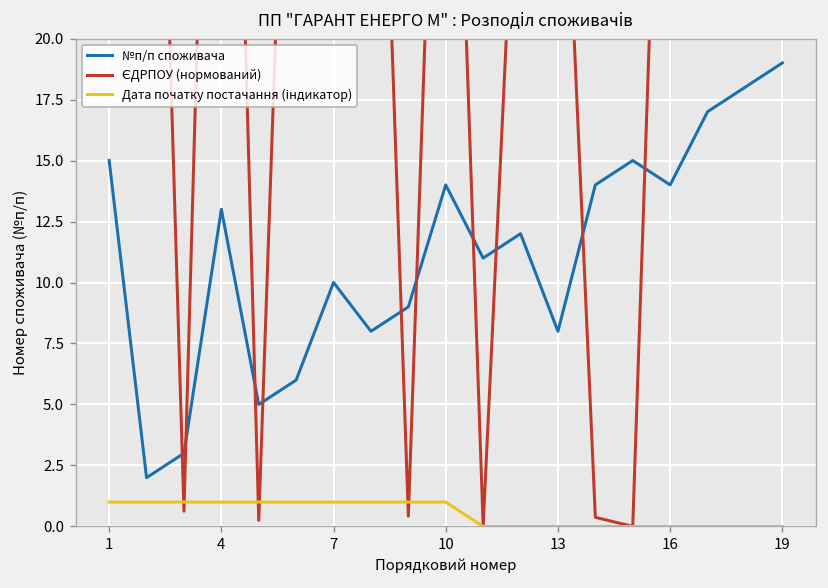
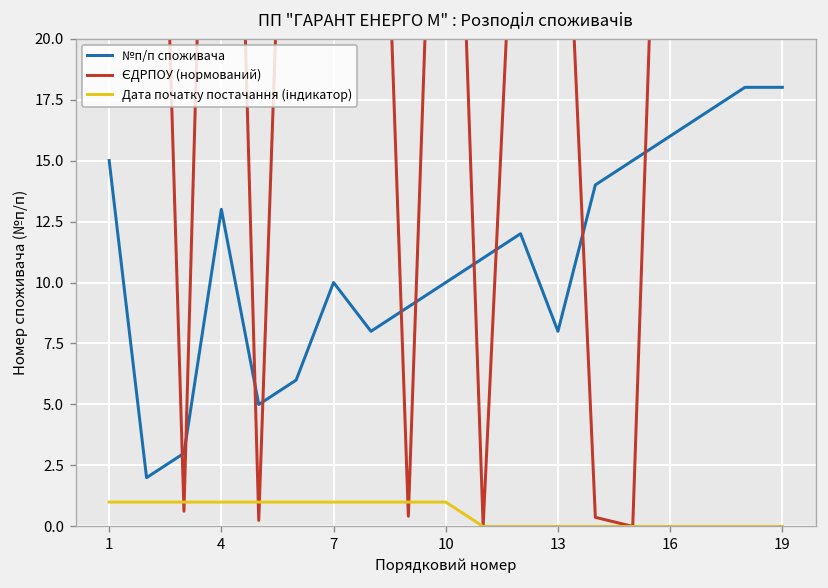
  {
    "№п/п споживача": {
      "1": 15,
      "4": 13,
      "7": 10,
-     "10": 14,
+     "10": 10,
      "13": 8,
-     "16": 14,
-     "19": 19
+     "16": 16,
+     "19": 18
    },
    "Дата початку постачання (індикатор)": {
      "1": 1,
      "4": 1,
      "7": 1,
      "10": 1,
      "13": 0,
      "16": 0,
      "19": 0
    }
  }
